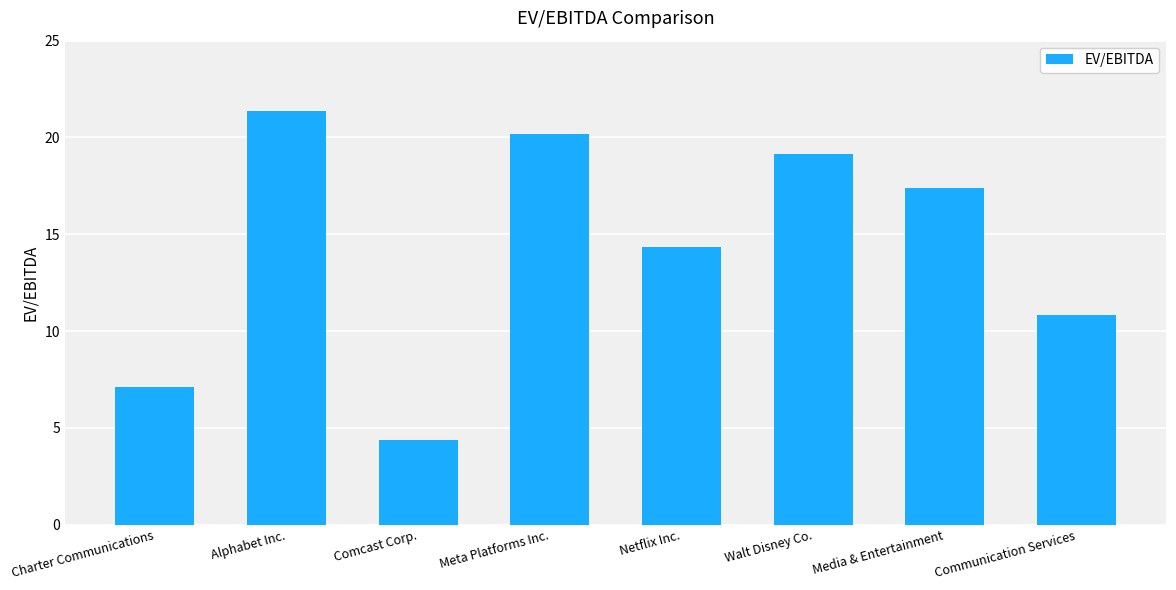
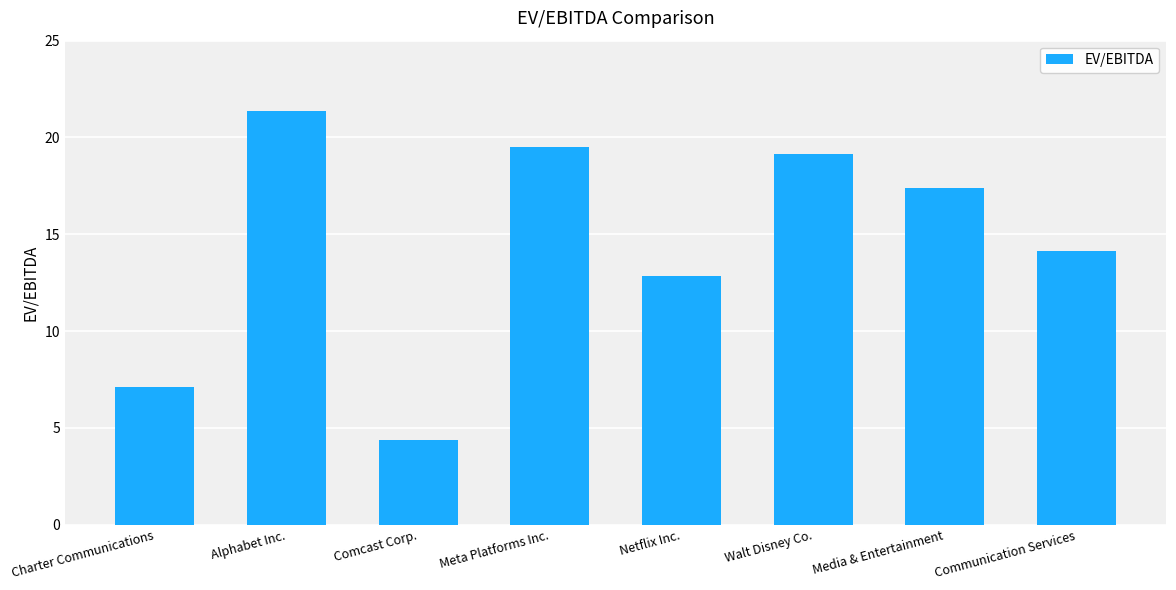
  {
    "Charter Communications": 7.1,
    "Alphabet Inc.": 21.4,
    "Comcast Corp.": 4.4,
-   "Meta Platforms Inc.": 20.2,
-   "Netflix Inc.": 14.3,
+   "Meta Platforms Inc.": 19.5,
+   "Netflix Inc.": 12.8,
    "Walt Disney Co.": 19.2,
    "Media & Entertainment": 17.4,
-   "Communication Services": 10.8
+   "Communication Services": 14.2
  }
